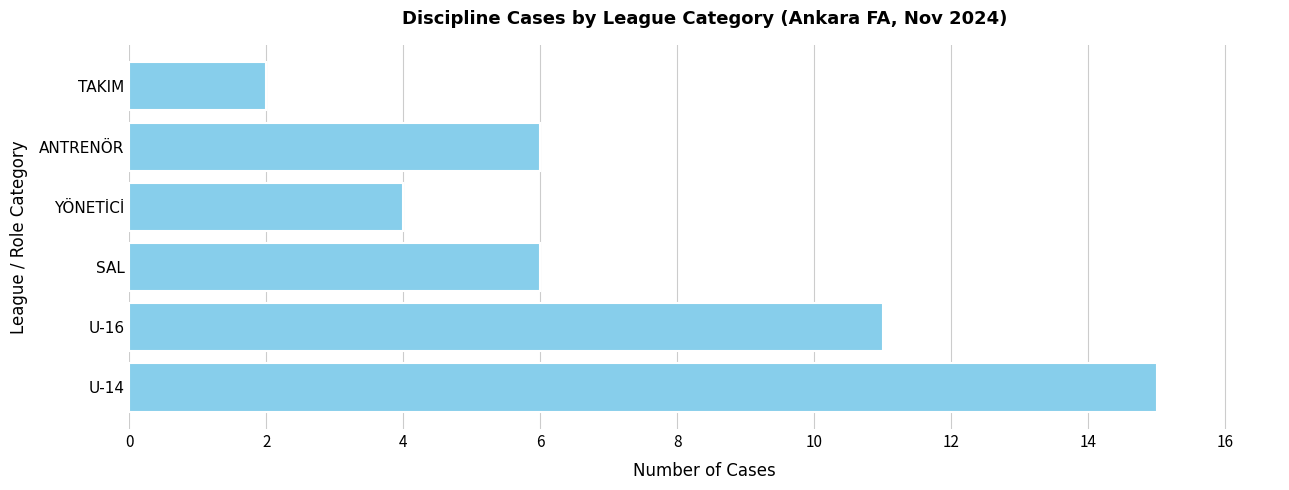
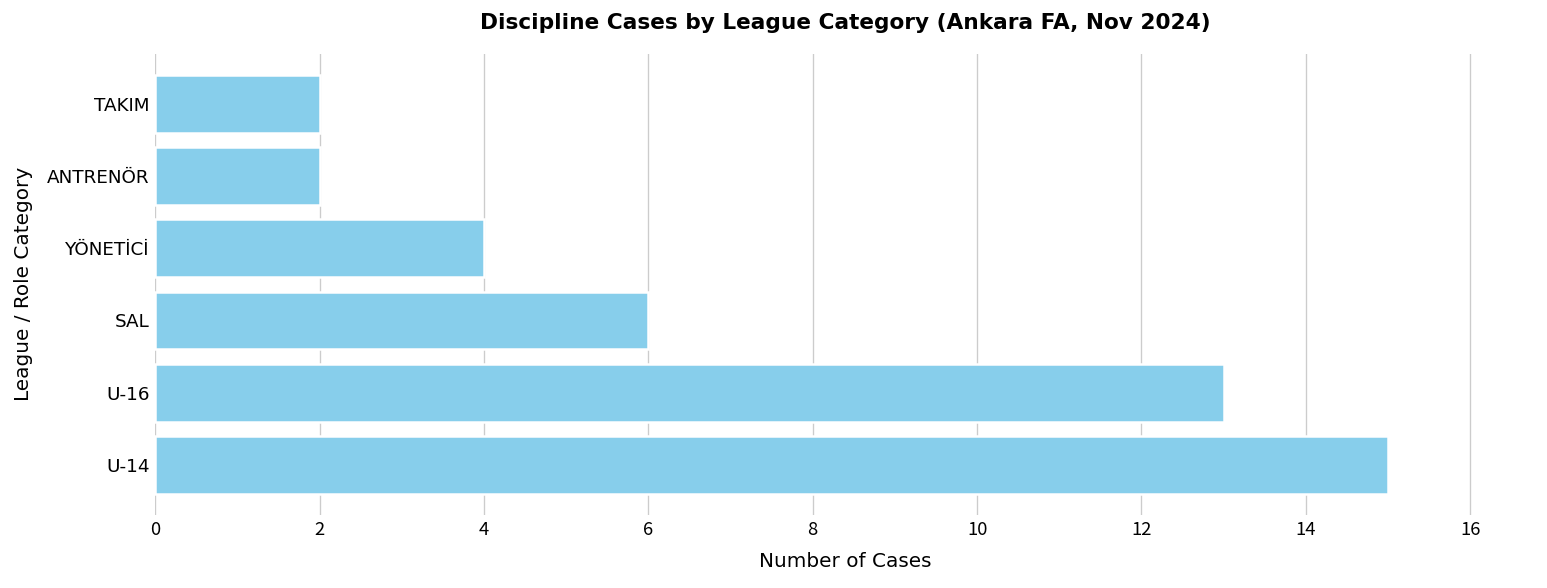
  {
    "TAKIM": 2,
-   "ANTRENÖR": 6,
+   "ANTRENÖR": 2,
    "YÖNETİCİ": 4,
    "SAL": 6,
-   "U-16": 11,
+   "U-16": 13,
    "U-14": 15
  }
